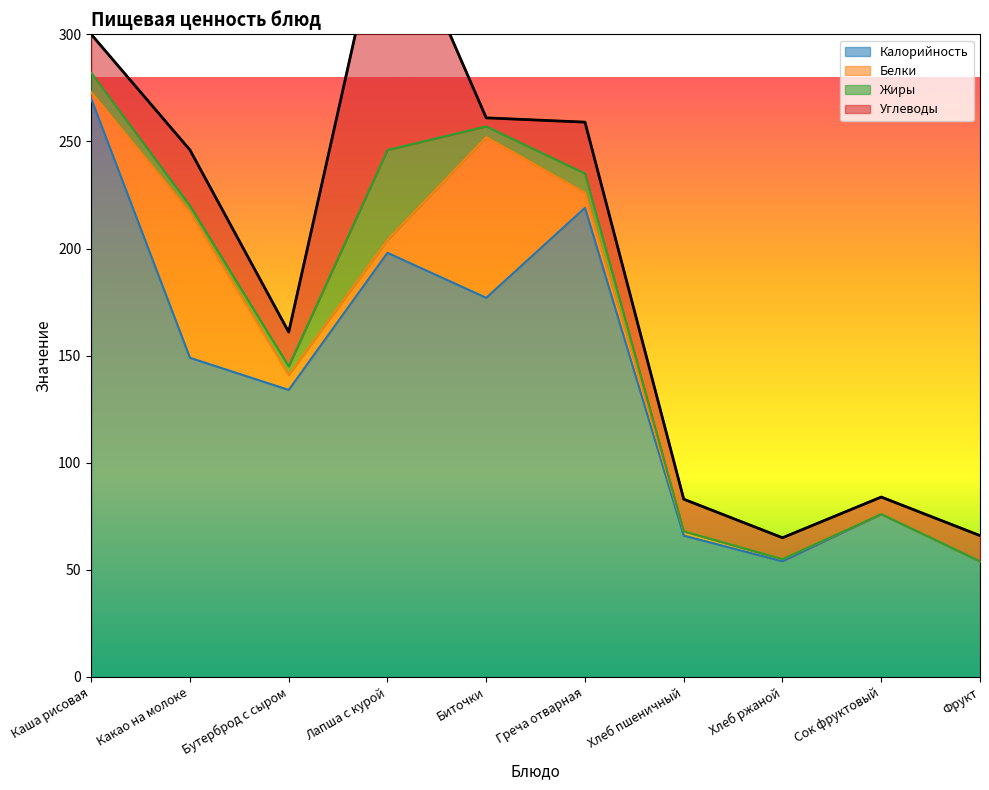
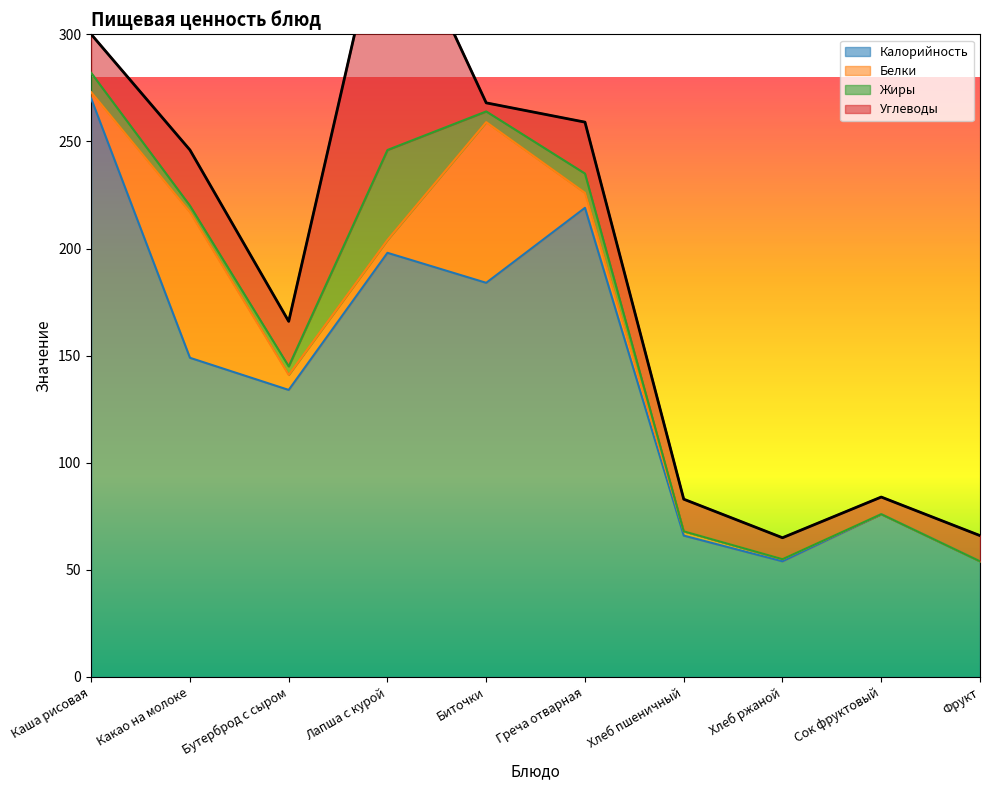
  {
    "Калорийность": {
      "Каша рисовая": 270,
      "Какао на молоке": 149,
      "Бутерброд с сыром": 134,
      "Лапша с курой": 198,
-     "Биточки": 177,
+     "Биточки": 184,
      "Греча отварная": 219,
      "Хлеб пшеничный": 66
    },
    "Белки": {
      "Каша рисовая": 3,
      "Какао на молоке": 68,
      "Бутерброд с сыром": 7,
      "Лапша с курой": 6,
      "Биточки": 75,
      "Греча отварная": 7
    },
    "Жиры": {
      "Каша рисовая": 9,
      "Какао на молоке": 3,
      "Бутерброд с сыром": 4,
      "Лапша с курой": 42,
      "Биточки": 5,
      "Греча отварная": 9
    },
    "Углеводы": {
      "Каша рисовая": 18,
      "Какао на молоке": 26,
-     "Бутерброд с сыром": 16,
+     "Бутерброд с сыром": 21,
      "Биточки": 4,
      "Греча отварная": 24,
      "Хлеб пшеничный": 15,
      "Хлеб ржаной": 10,
      "Сок фруктовый": 8,
      "Фрукт": 12
    }
  }
